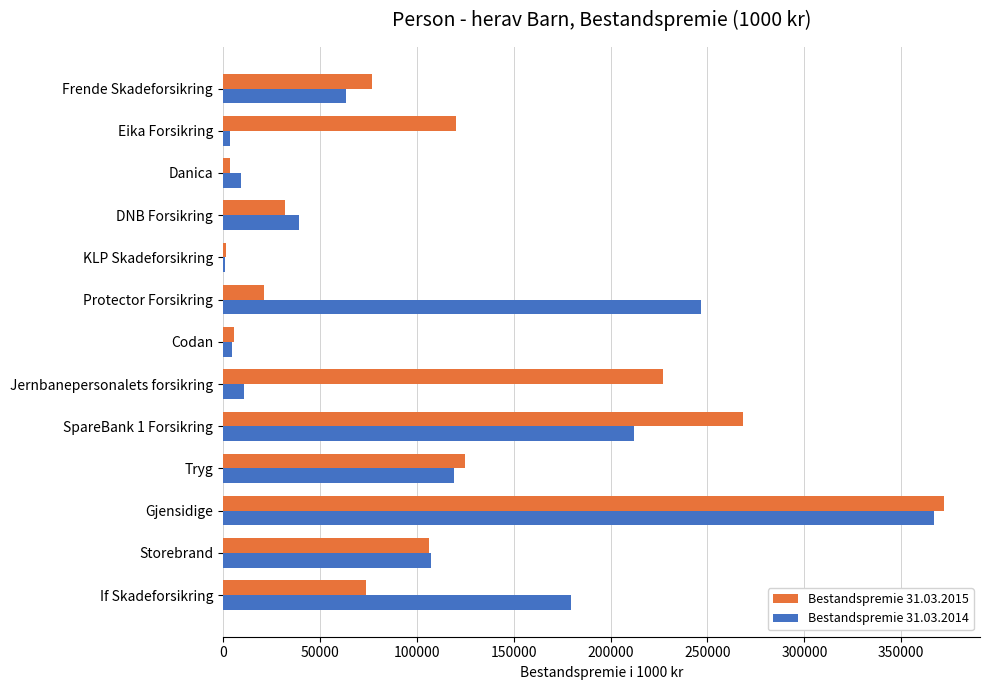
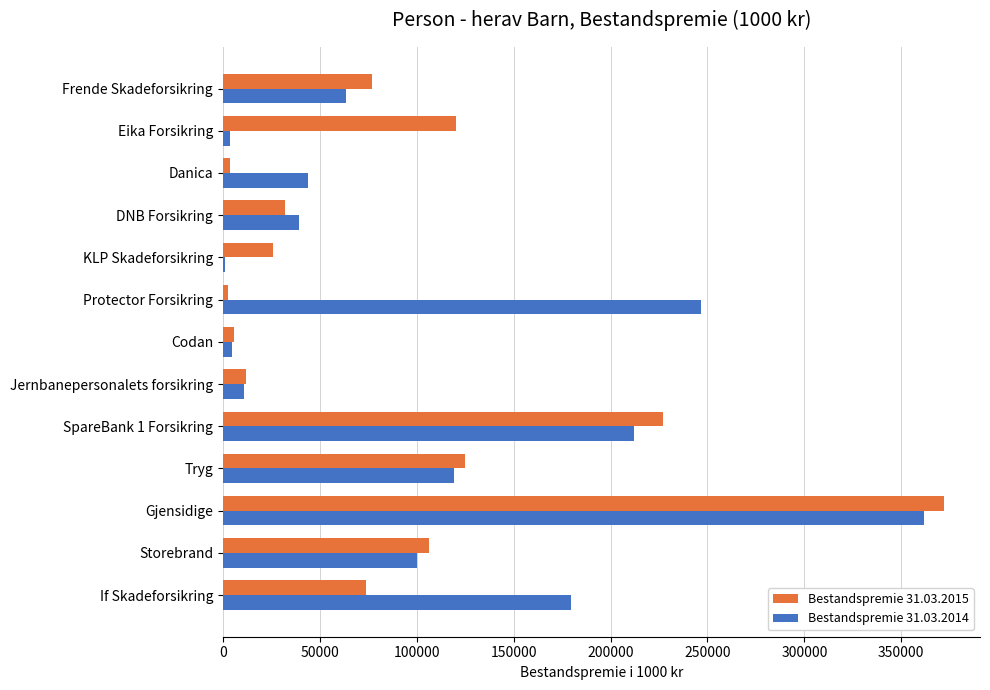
  {
    "Bestandspremie 31.03.2015": {
      "Frende Skadeforsikring": 77000,
      "Eika Forsikring": 120000,
      "Danica": 3000,
      "DNB Forsikring": 32000,
-     "KLP Skadeforsikring": 2000,
-     "Protector Forsikring": 21000,
+     "KLP Skadeforsikring": 26000,
+     "Protector Forsikring": 3000,
      "Codan": 6000,
-     "Jernbanepersonalets forsikring": 227000,
-     "SpareBank 1 Forsikring": 268000,
+     "Jernbanepersonalets forsikring": 12000,
+     "SpareBank 1 Forsikring": 227000,
      "Tryg": 125000,
      "Gjensidige": 372000,
      "Storebrand": 106000,
      "If Skadeforsikring": 74000
    },
    "Bestandspremie 31.03.2014": {
      "Frende Skadeforsikring": 64000,
      "Eika Forsikring": 4000,
-     "Danica": 9000,
+     "Danica": 44000,
      "DNB Forsikring": 39000,
      "Protector Forsikring": 247000,
      "Codan": 5000,
      "Jernbanepersonalets forsikring": 11000,
      "SpareBank 1 Forsikring": 212000,
      "Tryg": 119000,
-     "Gjensidige": 367000,
-     "Storebrand": 107000,
+     "Gjensidige": 362000,
+     "Storebrand": 100000,
      "If Skadeforsikring": 180000
    }
  }
